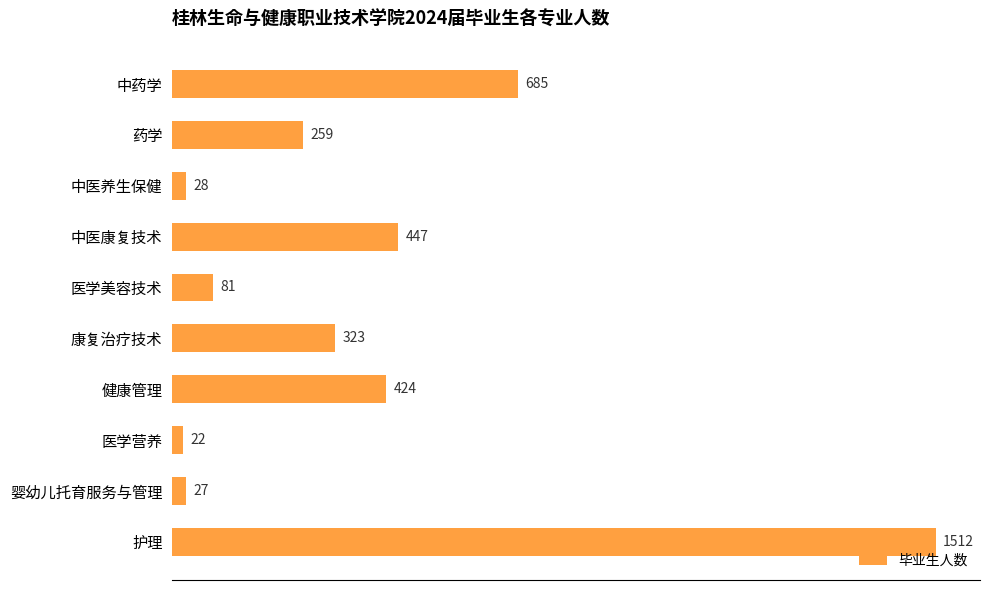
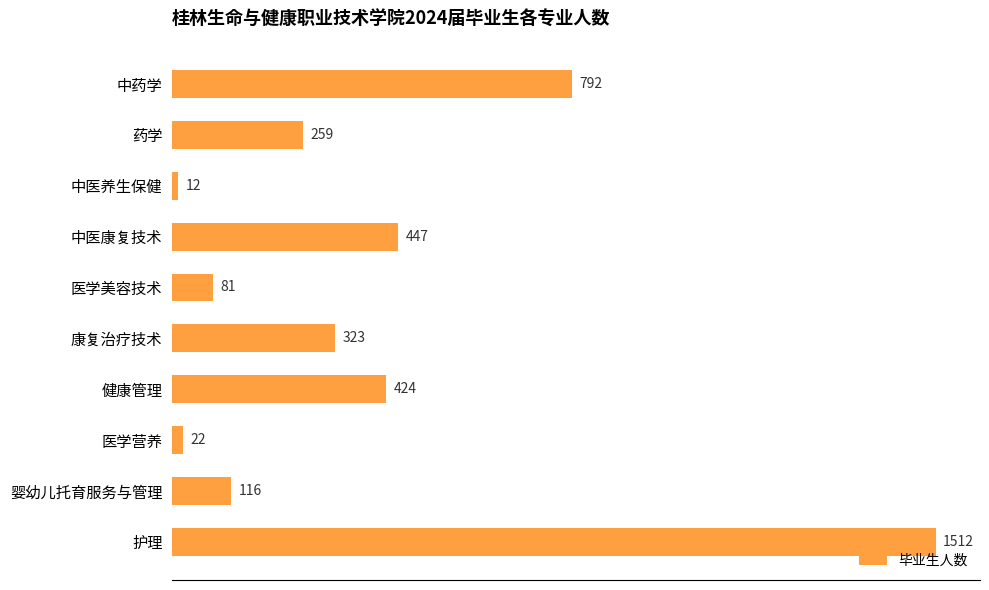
  {
-   "中药学": 685,
+   "中药学": 792,
    "药学": 259,
-   "中医养生保健": 28,
+   "中医养生保健": 12,
    "中医康复技术": 447,
    "医学美容技术": 81,
    "康复治疗技术": 323,
    "健康管理": 424,
    "医学营养": 22,
-   "婴幼儿托育服务与管理": 27,
+   "婴幼儿托育服务与管理": 116,
    "护理": 1512
  }
